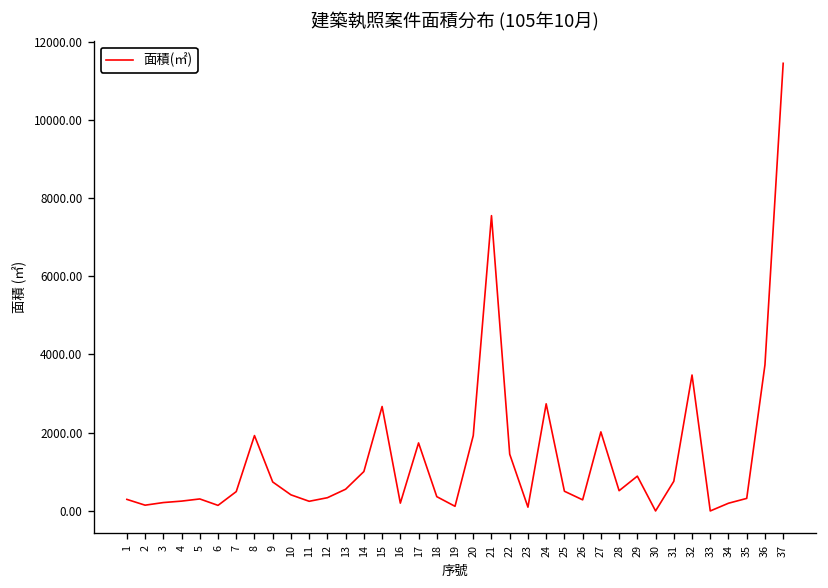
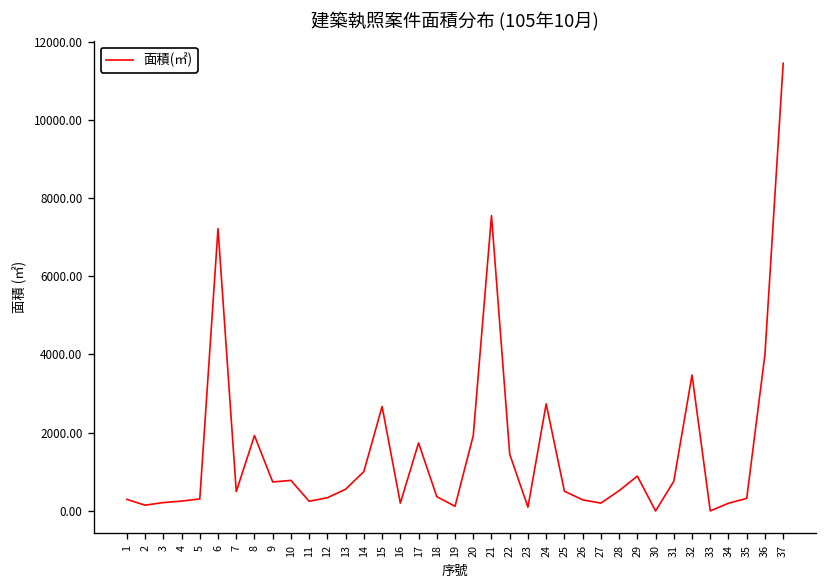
  {
    "1": 300,
    "2": 100,
    "3": 200,
    "4": 300,
    "5": 300,
-   "6": 100,
+   "6": 7200,
    "7": 500,
    "8": 1900,
    "9": 700,
-   "10": 400,
+   "10": 800,
    "11": 200,
    "12": 300,
    "13": 600,
    "14": 1000,
    "15": 2700,
    "16": 200,
    "17": 1700,
    "18": 400,
    "19": 100,
    "20": 1900,
    "21": 7500,
    "22": 1500,
    "23": 100,
    "24": 2700,
    "25": 500,
    "26": 300,
-   "27": 2000,
+   "27": 200,
    "28": 500,
    "29": 900,
    "30": 0,
    "31": 800,
    "32": 3500,
    "33": 0,
    "34": 200,
    "35": 300,
-   "36": 3700,
+   "36": 4000,
    "37": 11400
  }
